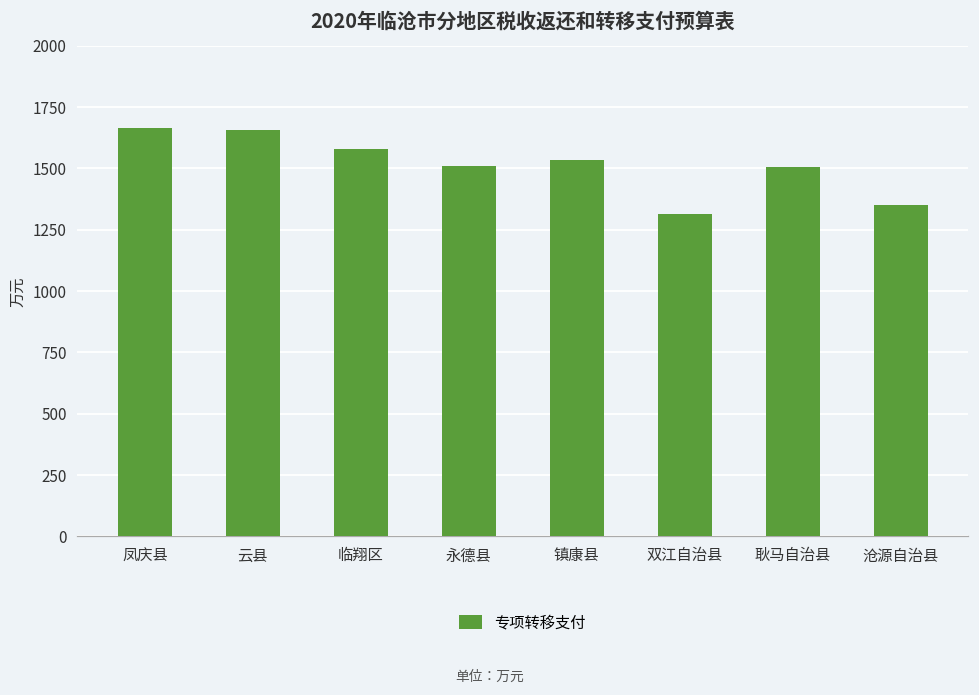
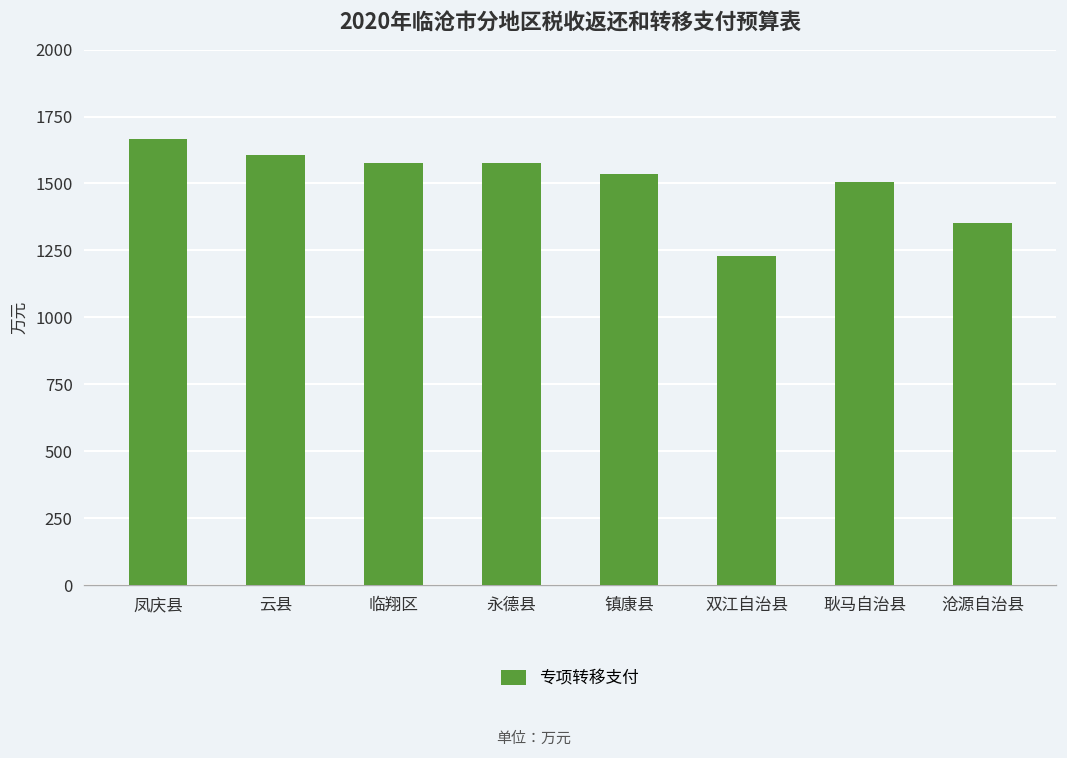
  {
    "凤庆县": 1670,
-   "云县": 1660,
+   "云县": 1610,
    "临翔区": 1580,
-   "永德县": 1510,
+   "永德县": 1580,
    "镇康县": 1530,
-   "双江自治县": 1320,
+   "双江自治县": 1230,
    "耿马自治县": 1510,
    "沧源自治县": 1350
  }
